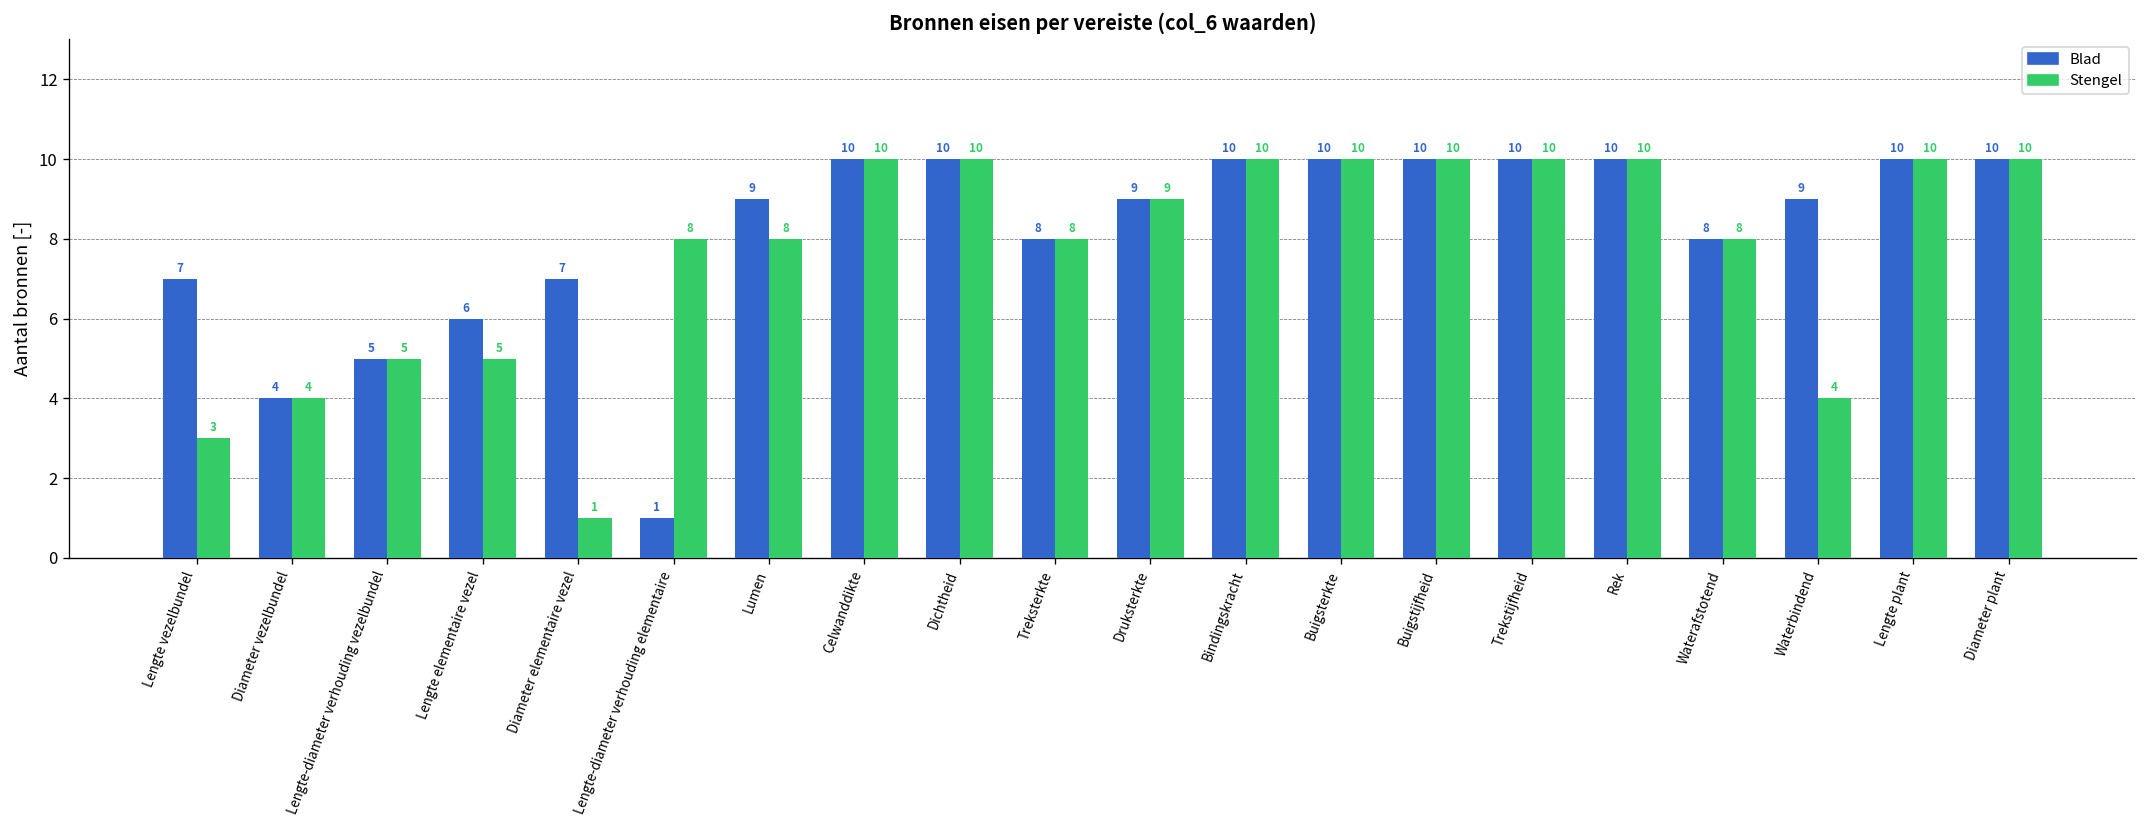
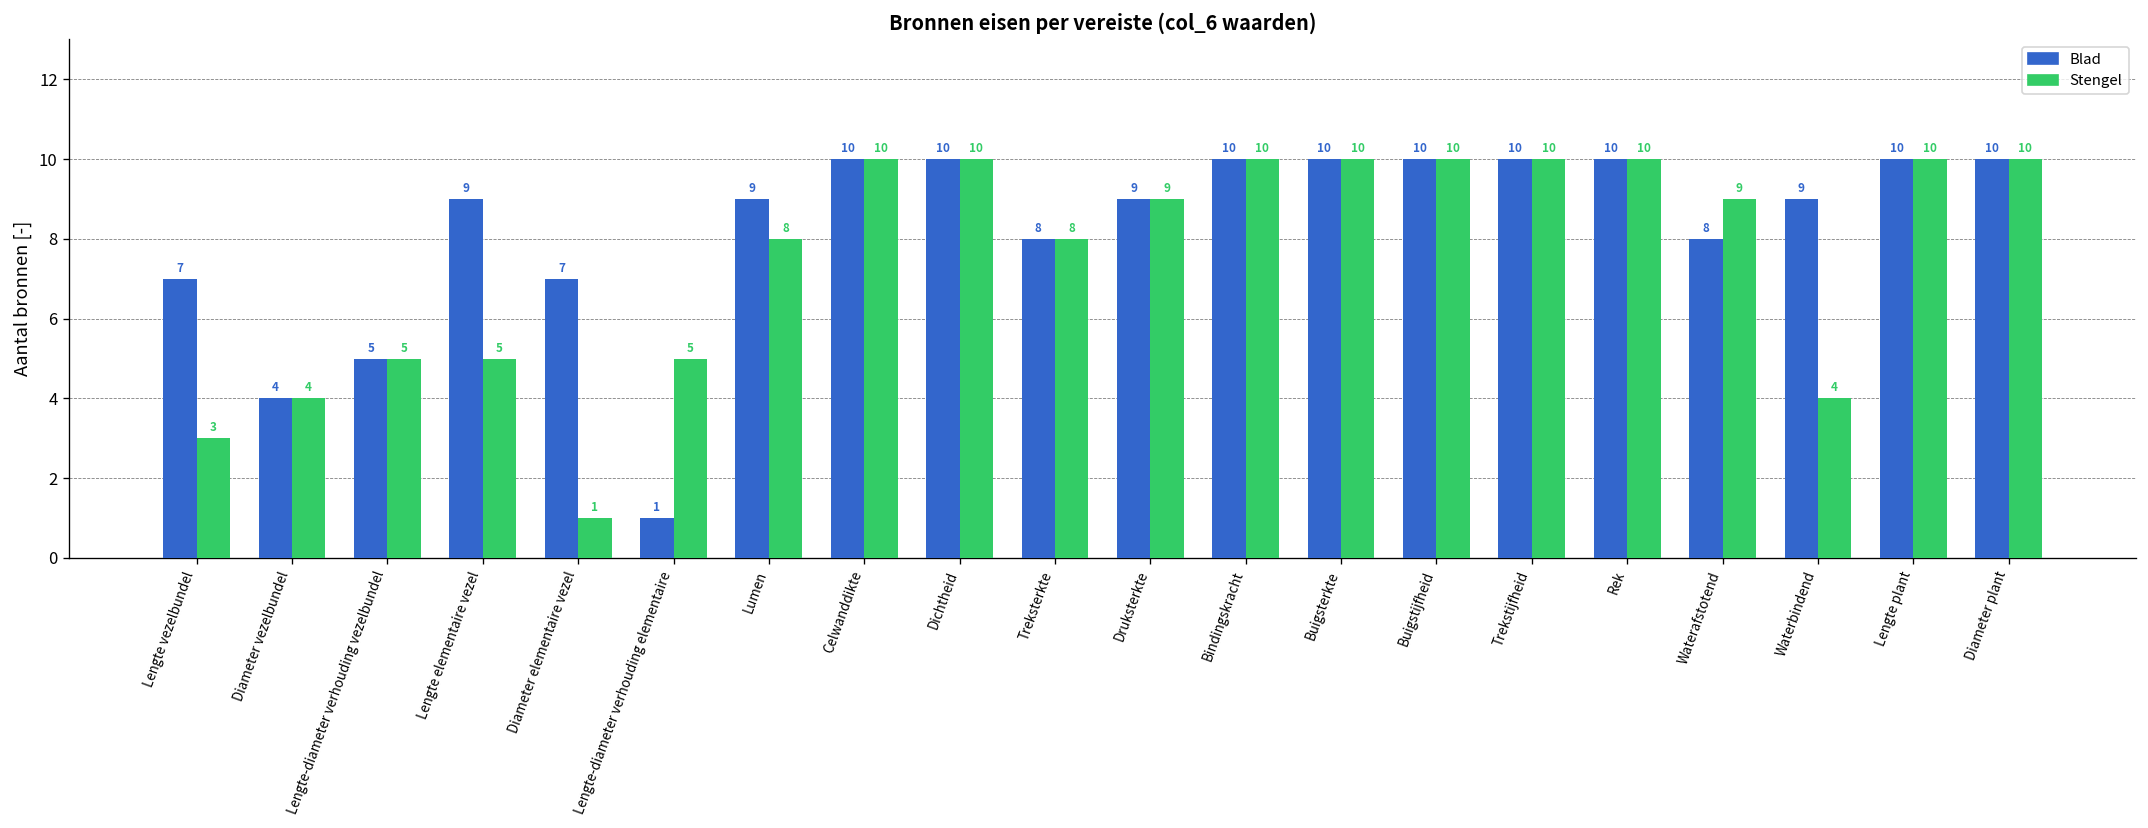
  {
    "Blad": {
      "Lengte vezelbundel": 7,
      "Diameter vezelbundel": 4,
      "Lengte-diameter verhouding vezelbundel": 5,
-     "Lengte elementaire vezel": 6,
+     "Lengte elementaire vezel": 9,
      "Diameter elementaire vezel": 7,
      "Lengte-diameter verhouding elementaire": 1,
      "Lumen": 9,
      "Celwanddikte": 10,
      "Dichtheid": 10,
      "Treksterkte": 8,
      "Druksterkte": 9,
      "Bindingskracht": 10,
      "Buigsterkte": 10,
      "Buigstijfheid": 10,
      "Trekstijfheid": 10,
      "Rek": 10,
      "Waterafstotend": 8,
      "Waterbindend": 9,
      "Lengte plant": 10,
      "Diameter plant": 10
    },
    "Stengel": {
      "Lengte vezelbundel": 3,
      "Diameter vezelbundel": 4,
      "Lengte-diameter verhouding vezelbundel": 5,
      "Lengte elementaire vezel": 5,
      "Diameter elementaire vezel": 1,
-     "Lengte-diameter verhouding elementaire": 8,
+     "Lengte-diameter verhouding elementaire": 5,
      "Lumen": 8,
      "Celwanddikte": 10,
      "Dichtheid": 10,
      "Treksterkte": 8,
      "Druksterkte": 9,
      "Bindingskracht": 10,
      "Buigsterkte": 10,
      "Buigstijfheid": 10,
      "Trekstijfheid": 10,
      "Rek": 10,
-     "Waterafstotend": 8,
+     "Waterafstotend": 9,
      "Waterbindend": 4,
      "Lengte plant": 10,
      "Diameter plant": 10
    }
  }
